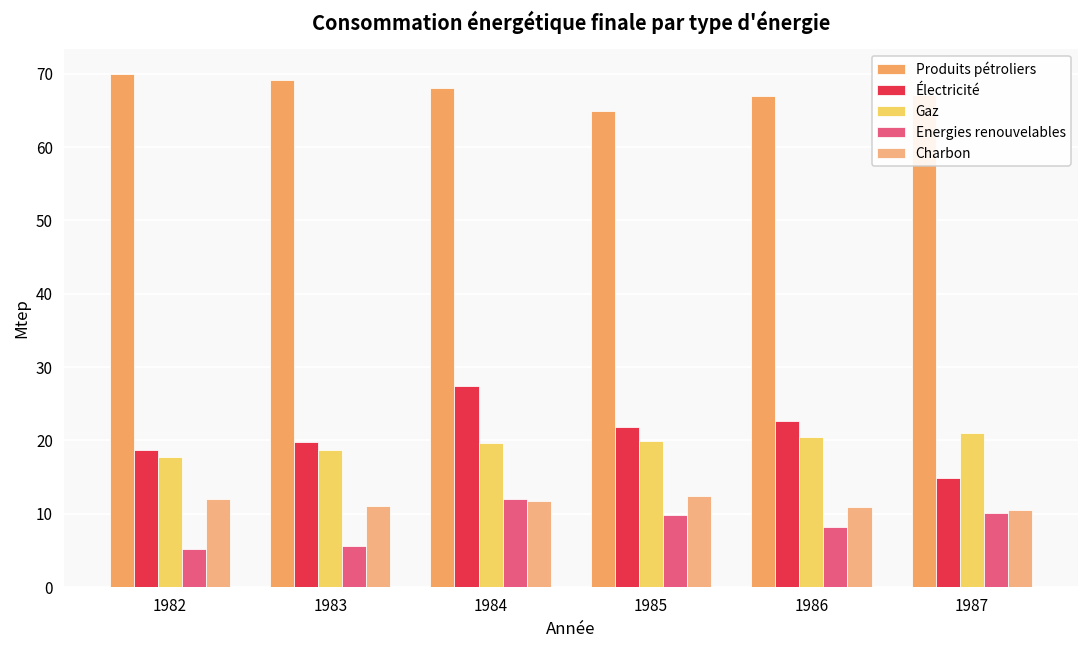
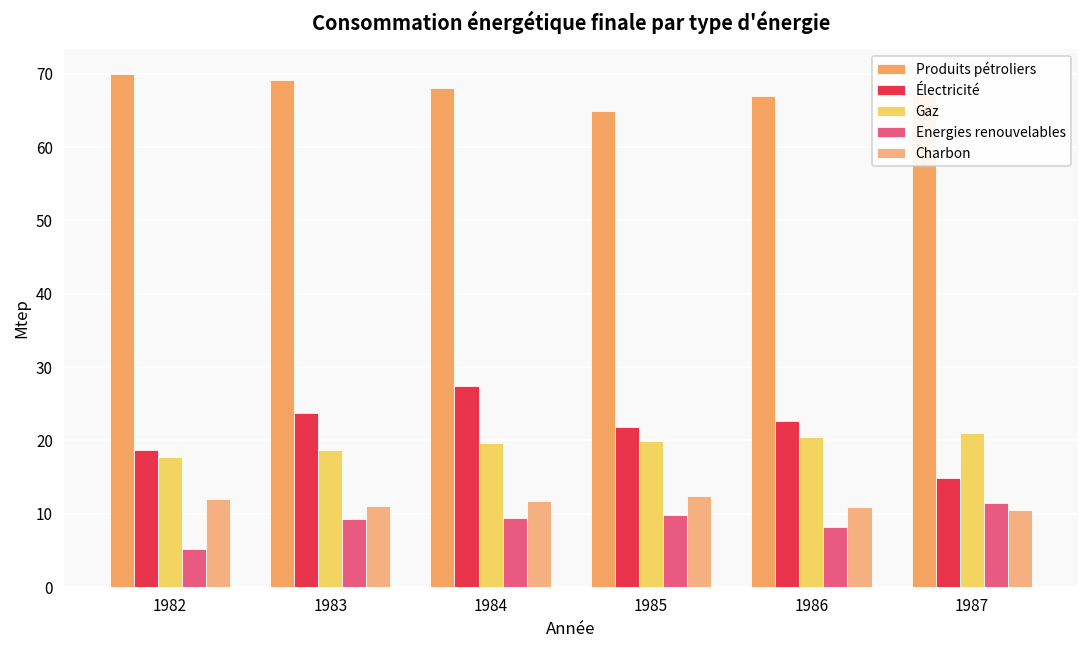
  {
    "Électricité": {
      "1982": 19,
-     "1983": 20,
+     "1983": 24,
      "1984": 27,
      "1985": 22,
      "1986": 23,
      "1987": 15
    },
    "Energies renouvelables": {
      "1982": 5,
-     "1983": 6,
-     "1984": 12,
+     "1983": 9,
+     "1984": 9,
      "1985": 10,
      "1986": 8,
-     "1987": 10
+     "1987": 12
    }
  }
